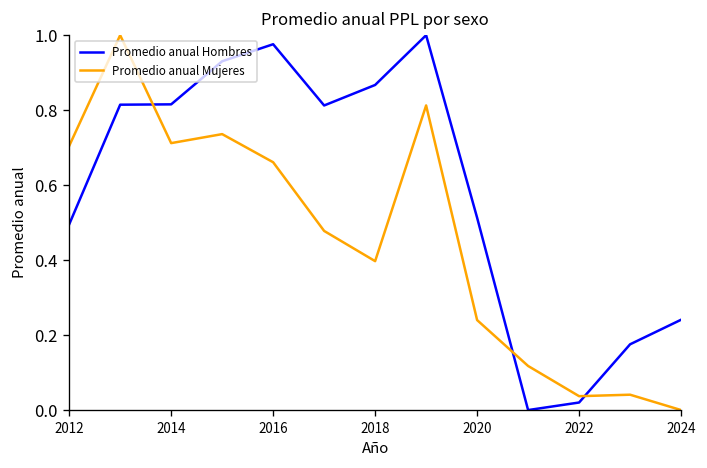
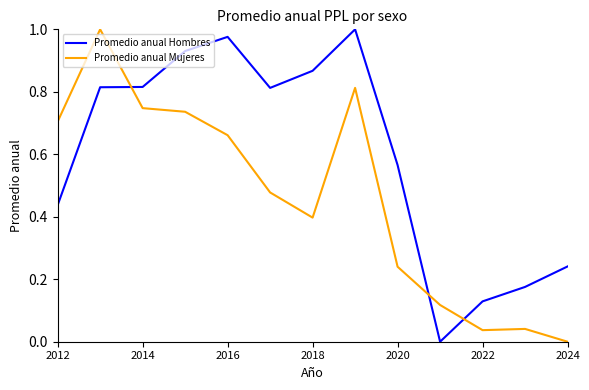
  {
    "Promedio anual Hombres": {
-     "2012": 0.50,
+     "2012": 0.44,
      "2014": 0.82,
      "2016": 0.98,
      "2018": 0.87,
-     "2020": 0.51,
-     "2022": 0.02,
+     "2020": 0.57,
+     "2022": 0.13,
      "2024": 0.24
    },
    "Promedio anual Mujeres": {
      "2012": 0.70,
-     "2014": 0.71,
+     "2014": 0.75,
      "2016": 0.66,
      "2018": 0.40,
      "2020": 0.24,
      "2022": 0.04,
      "2024": 0.00
    }
  }
